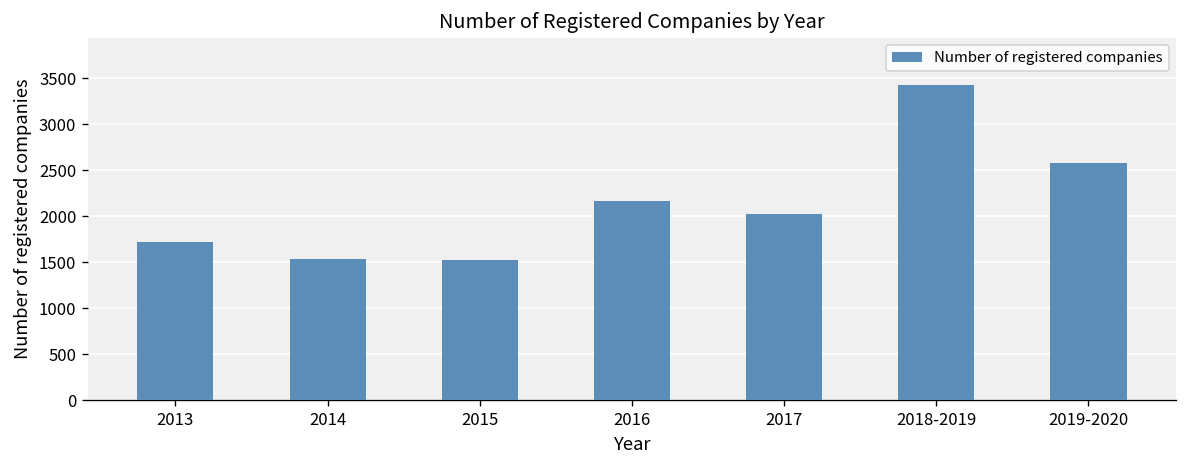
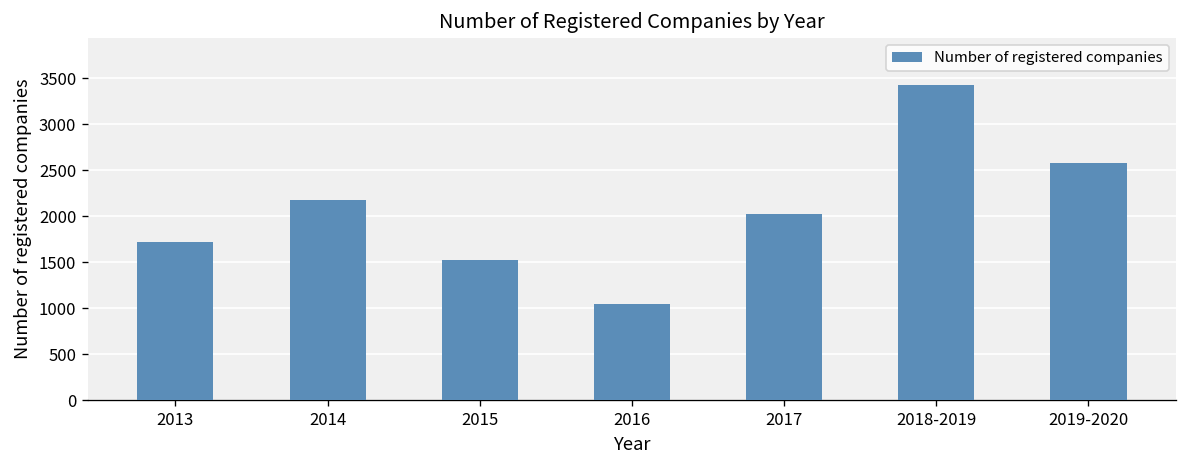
  {
    "2013": 1700,
-   "2014": 1500,
+   "2014": 2200,
    "2015": 1500,
-   "2016": 2200,
+   "2016": 1000,
    "2017": 2000,
    "2018-2019": 3400,
    "2019-2020": 2600
  }
